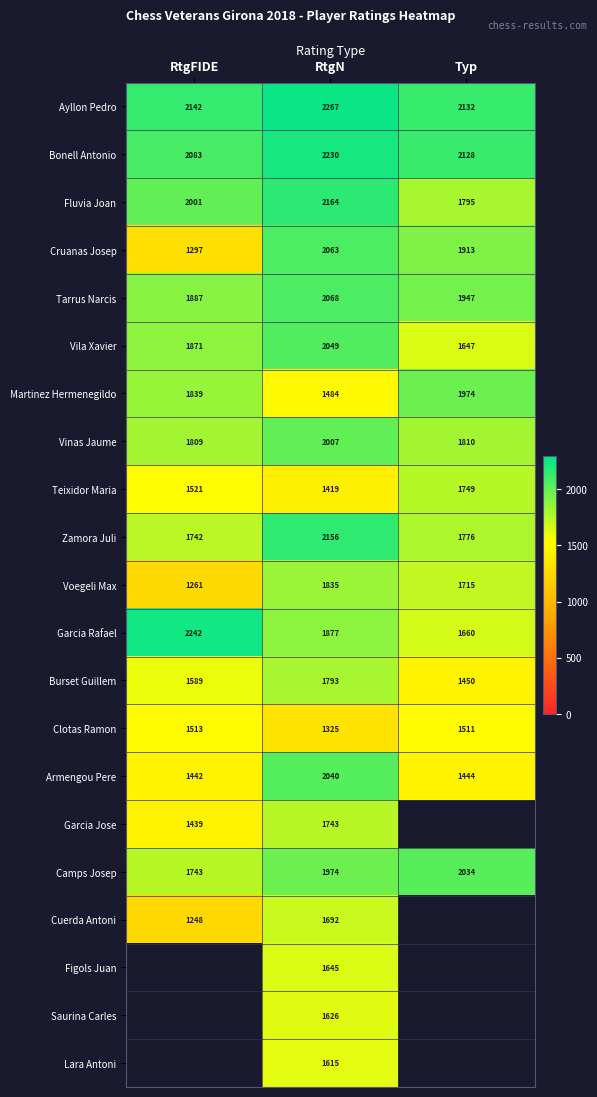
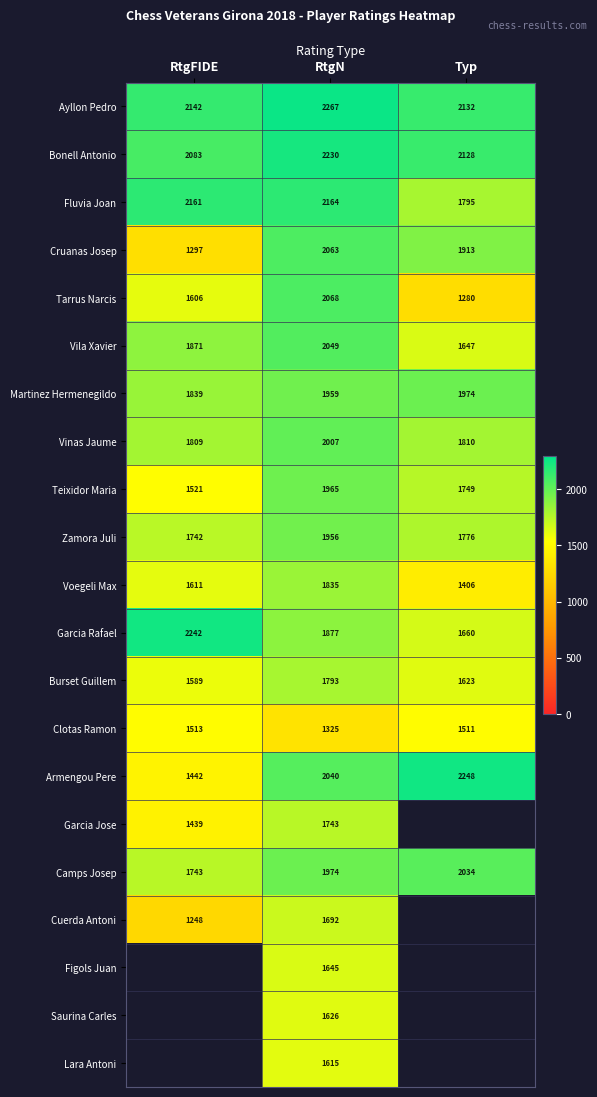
  {
    "Ayllon Pedro": {
      "RtgFIDE": 2142,
      "RtgN": 2267,
      "Typ": 2132
    },
    "Bonell Antonio": {
      "RtgFIDE": 2083,
      "RtgN": 2230,
      "Typ": 2128
    },
    "Fluvia Joan": {
-     "RtgFIDE": 2001,
+     "RtgFIDE": 2161,
      "RtgN": 2164,
      "Typ": 1795
    },
    "Cruanas Josep": {
      "RtgFIDE": 1297,
      "RtgN": 2063,
      "Typ": 1913
    },
    "Tarrus Narcis": {
-     "RtgFIDE": 1887,
+     "RtgFIDE": 1606,
      "RtgN": 2068,
-     "Typ": 1947
+     "Typ": 1280
    },
    "Vila Xavier": {
      "RtgFIDE": 1871,
      "RtgN": 2049,
      "Typ": 1647
    },
    "Martinez Hermenegildo": {
      "RtgFIDE": 1839,
-     "RtgN": 1484,
+     "RtgN": 1959,
      "Typ": 1974
    },
    "Vinas Jaume": {
      "RtgFIDE": 1809,
      "RtgN": 2007,
      "Typ": 1810
    },
    "Teixidor Maria": {
      "RtgFIDE": 1521,
-     "RtgN": 1419,
+     "RtgN": 1965,
      "Typ": 1749
    },
    "Zamora Juli": {
      "RtgFIDE": 1742,
-     "RtgN": 2156,
+     "RtgN": 1956,
      "Typ": 1776
    },
    "Voegeli Max": {
-     "RtgFIDE": 1261,
+     "RtgFIDE": 1611,
      "RtgN": 1835,
-     "Typ": 1715
+     "Typ": 1406
    },
    "Garcia Rafael": {
      "RtgFIDE": 2242,
      "RtgN": 1877,
      "Typ": 1660
    },
    "Burset Guillem": {
      "RtgFIDE": 1589,
      "RtgN": 1793,
-     "Typ": 1450
+     "Typ": 1623
    },
    "Clotas Ramon": {
      "RtgFIDE": 1513,
      "RtgN": 1325,
      "Typ": 1511
    },
    "Armengou Pere": {
      "RtgFIDE": 1442,
      "RtgN": 2040,
-     "Typ": 1444
+     "Typ": 2248
    },
    "Garcia Jose": {
      "RtgFIDE": 1439,
      "RtgN": 1743
    },
    "Camps Josep": {
      "RtgFIDE": 1743,
      "RtgN": 1974,
      "Typ": 2034
    },
    "Cuerda Antoni": {
      "RtgFIDE": 1248,
      "RtgN": 1692
    },
    "Figols Juan": {
      "RtgN": 1645
    },
    "Saurina Carles": {
      "RtgN": 1626
    },
    "Lara Antoni": {
      "RtgN": 1615
    }
  }
